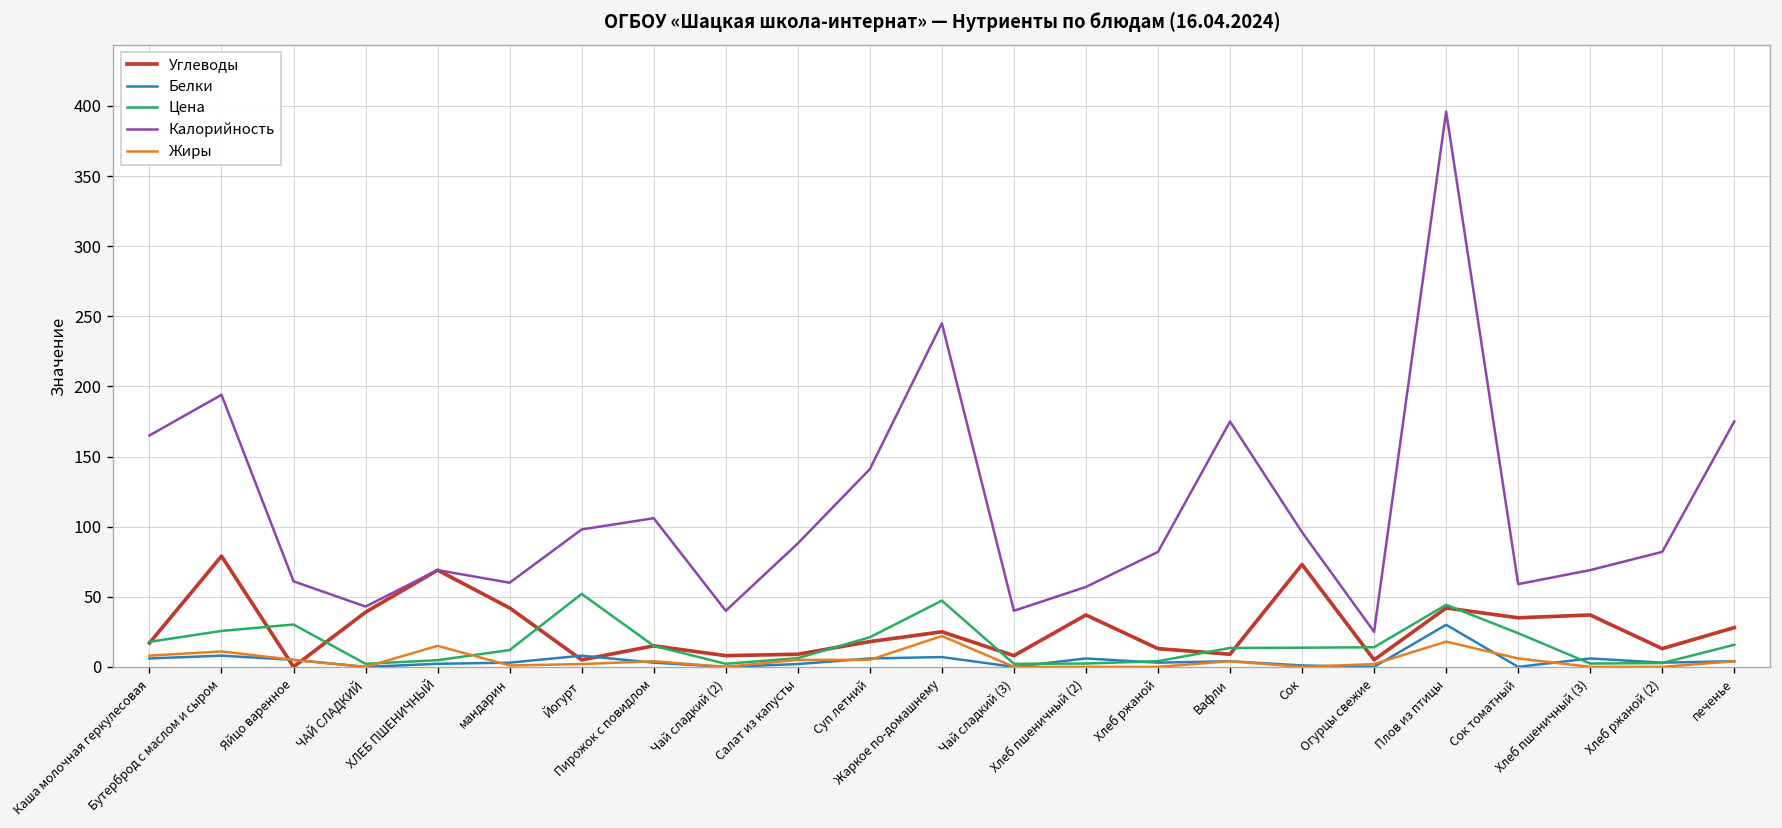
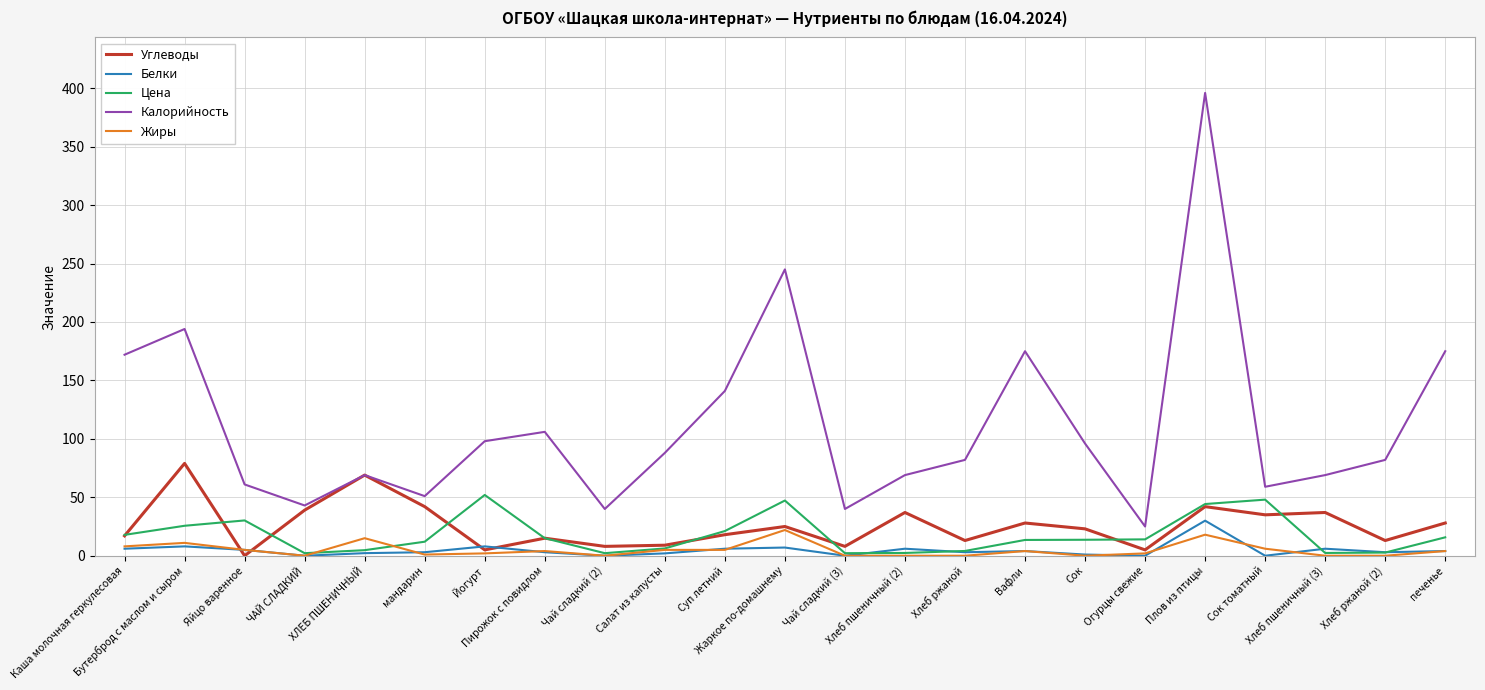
  {
    "Углеводы": {
      "Бутерброд с маслом и сыром": 79,
      "Яйцо варенное": 0,
      "ЧАЙ СЛАДКИЙ": 39,
      "мандарин": 42,
      "Йогурт": 5,
      "Чай сладкий (2)": 8,
      "Салат из капусты": 9,
      "Суп летний": 18,
      "Жаркое по-домашнему": 25,
      "Чай сладкий (3)": 8,
      "Хлеб пшеничный (2)": 37,
      "Хлеб ржаной": 13,
-     "Вафли": 9,
-     "Сок": 73,
+     "Вафли": 28,
+     "Сок": 23,
      "Огурцы свежие": 5,
      "Плов из птицы": 42,
      "Сок томатный": 35,
      "Хлеб пшеничный (3)": 37,
      "Хлеб ржаной (2)": 13,
      "печенье": 28
    },
    "Белки": {
      "Бутерброд с маслом и сыром": 8,
      "ХЛЕБ ПШЕНИЧНЫЙ": 2,
      "Йогурт": 8,
      "Салат из капусты": 2,
      "Жаркое по-домашнему": 7,
      "Хлеб пшеничный (2)": 6,
      "Плов из птицы": 30,
      "Сок томатный": 0,
      "Хлеб пшеничный (3)": 6
    },
    "Цена": {
      "Бутерброд с маслом и сыром": 26,
      "Яйцо варенное": 30,
      "ХЛЕБ ПШЕНИЧНЫЙ": 5,
      "мандарин": 12,
      "Йогурт": 52,
      "Суп летний": 21,
      "Жаркое по-домашнему": 47,
      "Хлеб пшеничный (2)": 2,
      "Вафли": 14,
      "Сок": 14,
      "Огурцы свежие": 14,
      "Плов из птицы": 44,
-     "Сок томатный": 24,
+     "Сок томатный": 48,
      "Хлеб пшеничный (3)": 2,
      "печенье": 16
    },
    "Калорийность": {
-     "Каша молочная геркулесовая": 165,
+     "Каша молочная геркулесовая": 172,
      "Бутерброд с маслом и сыром": 194,
      "Яйцо варенное": 61,
      "ЧАЙ СЛАДКИЙ": 43,
-     "мандарин": 60,
+     "мандарин": 51,
      "Йогурт": 98,
      "Пирожок с повидлом": 106,
      "Чай сладкий (2)": 40,
      "Салат из капусты": 88,
      "Суп летний": 141,
      "Жаркое по-домашнему": 245,
      "Чай сладкий (3)": 40,
-     "Хлеб пшеничный (2)": 57,
+     "Хлеб пшеничный (2)": 69,
      "Хлеб ржаной": 82,
      "Вафли": 175,
      "Сок": 96,
      "Огурцы свежие": 25,
      "Плов из птицы": 396,
      "Сок томатный": 59,
      "Хлеб пшеничный (3)": 69,
      "Хлеб ржаной (2)": 82,
      "печенье": 175
    },
    "Жиры": {
      "Бутерброд с маслом и сыром": 11,
      "ХЛЕБ ПШЕНИЧНЫЙ": 15,
      "Йогурт": 2,
      "Жаркое по-домашнему": 22,
      "Хлеб пшеничный (2)": 0,
      "Хлеб ржаной": 0,
      "Плов из птицы": 18,
      "Сок томатный": 6,
      "Хлеб пшеничный (3)": 0,
      "Хлеб ржаной (2)": 0
    }
  }
